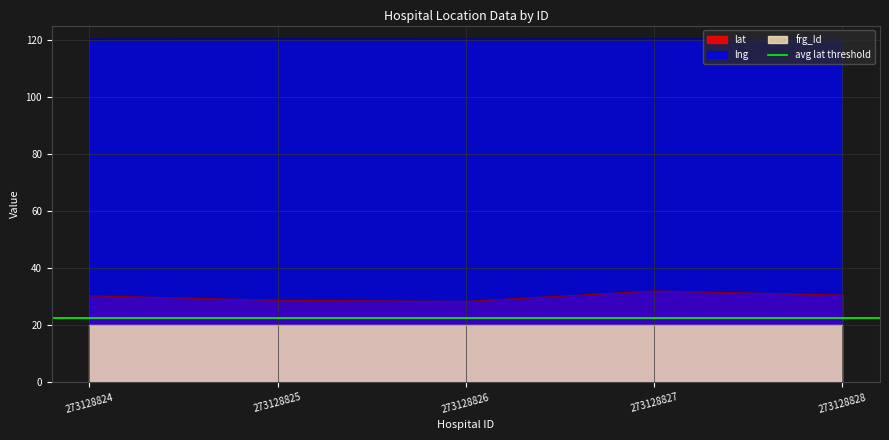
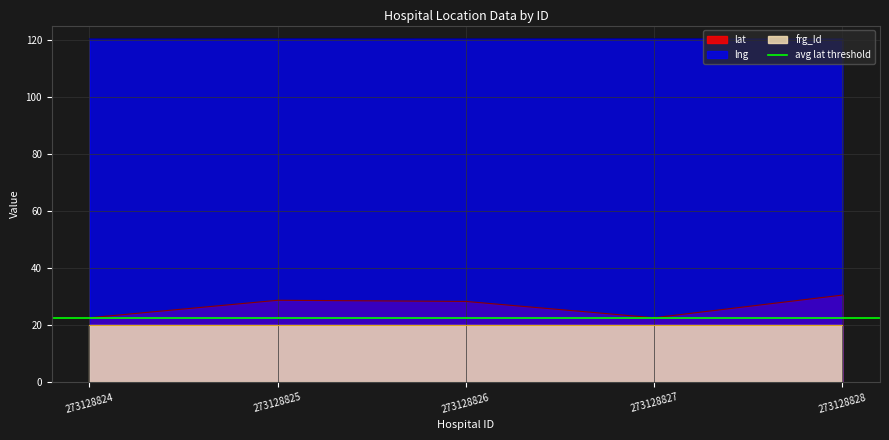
  {
    "lat": {
-     "273128824": 30,
+     "273128824": 23,
      "273128825": 29,
      "273128826": 28,
-     "273128827": 32,
+     "273128827": 23,
      "273128828": 31
    },
    "lng": {
      "273128824": 120,
      "273128825": 120,
      "273128826": 120,
      "273128827": 120
    },
    "frg_Id": {
      "273128824": 20,
      "273128825": 20,
      "273128826": 20,
      "273128827": 20,
      "273128828": 20
    }
  }
